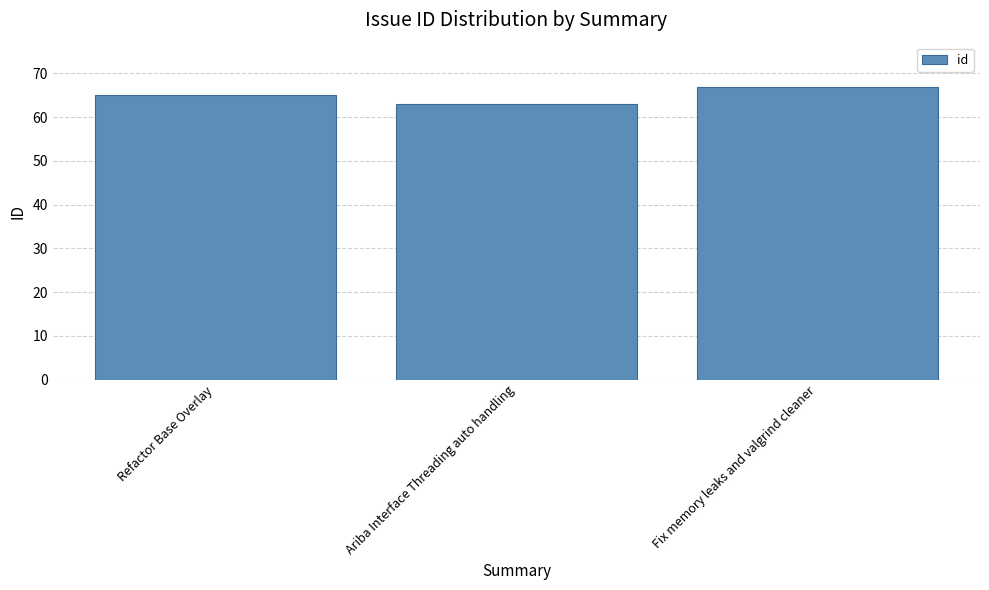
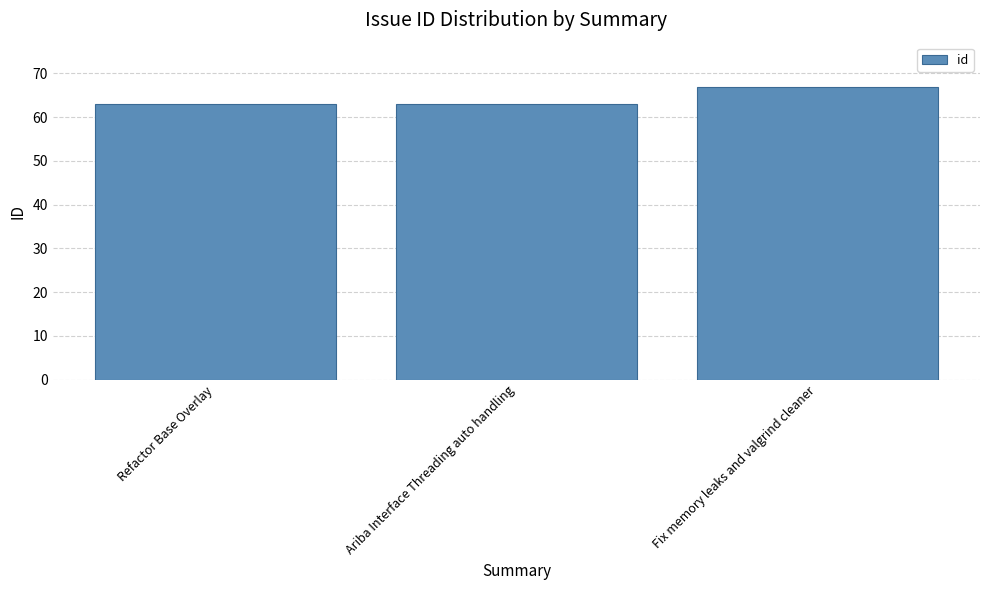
  {
-   "Refactor Base Overlay": 65,
+   "Refactor Base Overlay": 63,
    "Ariba Interface Threading auto handling": 63,
    "Fix memory leaks and valgrind cleaner": 67
  }
